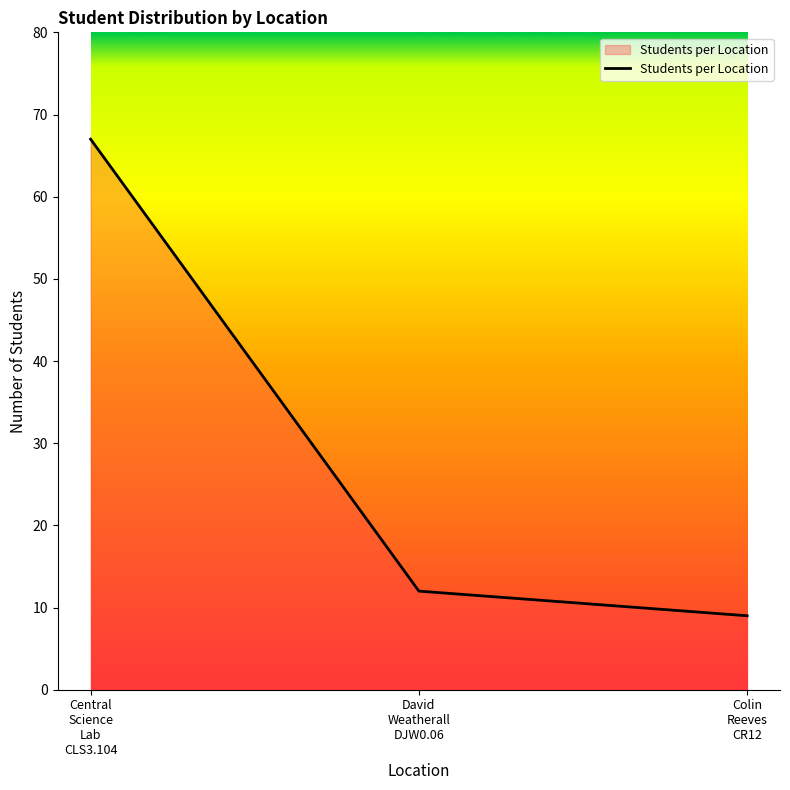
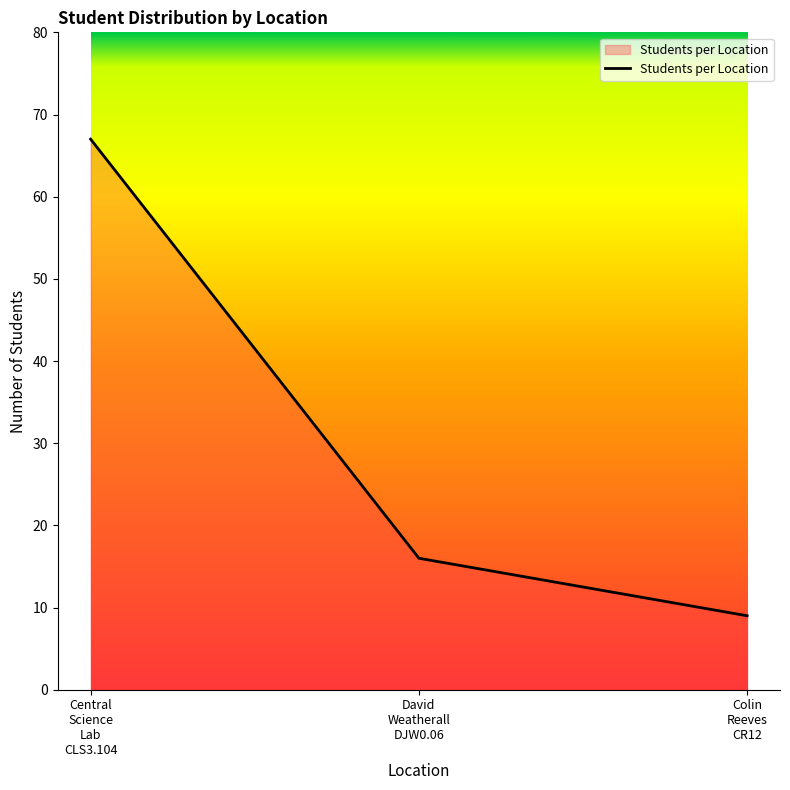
  {
    "Central Science Lab CLS3.104": 67,
-   "David Weatherall DJW0.06": 12,
+   "David Weatherall DJW0.06": 16,
    "Colin Reeves CR12": 9
  }
